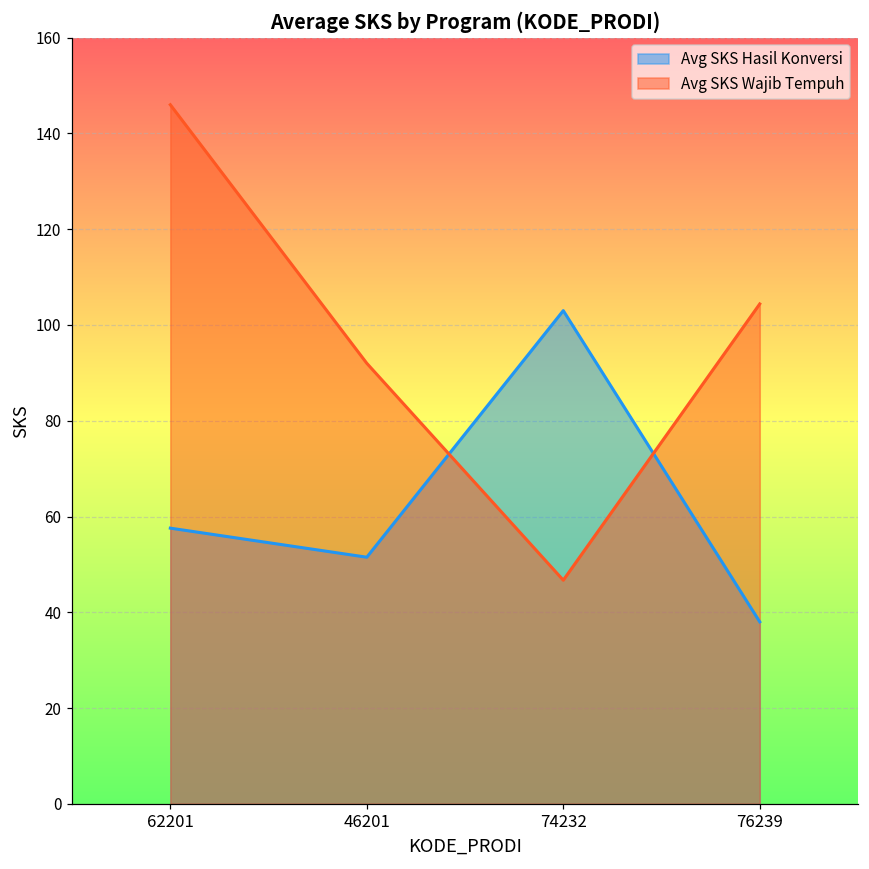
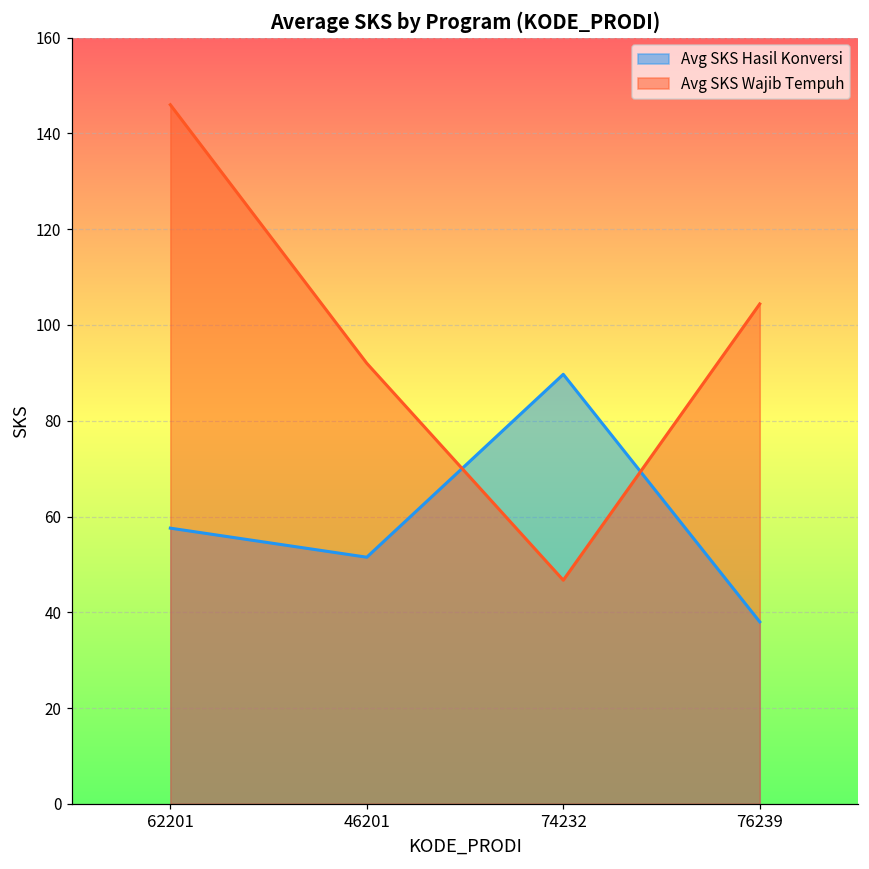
  {
    "Avg SKS Hasil Konversi": {
      "62201": 58,
      "46201": 52,
-     "74232": 103,
+     "74232": 90,
      "76239": 38
    },
    "Avg SKS Wajib Tempuh": {
      "62201": 146,
      "46201": 92,
      "74232": 47,
      "76239": 104
    }
  }
